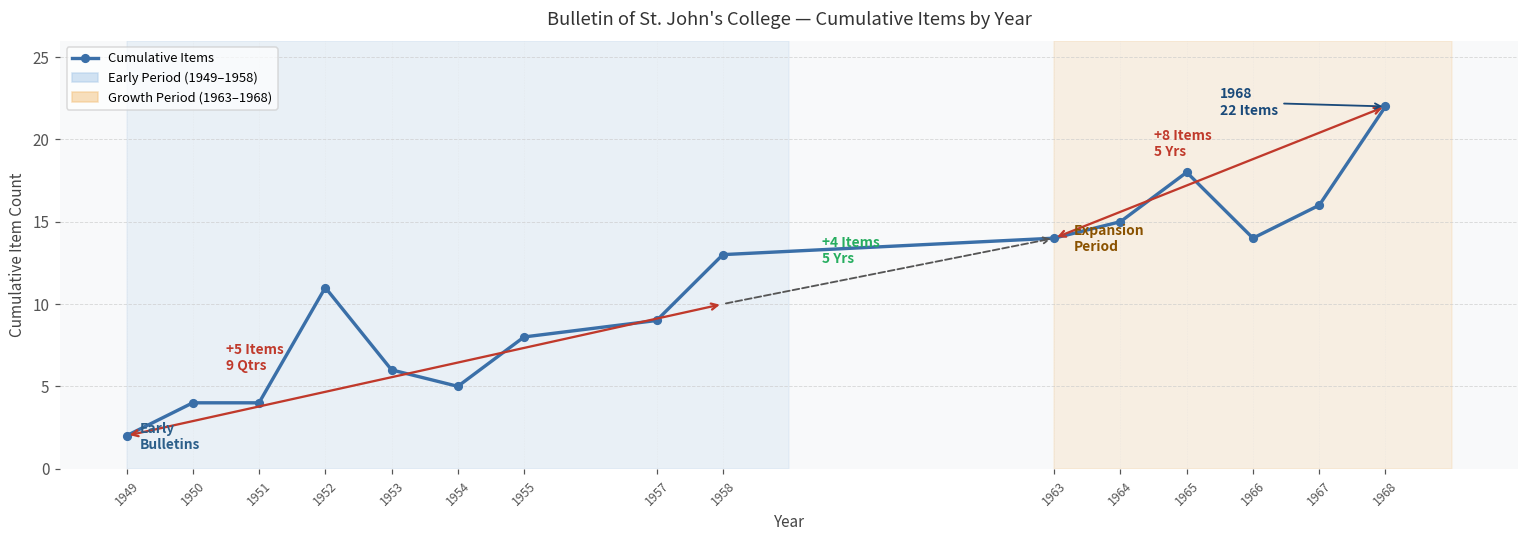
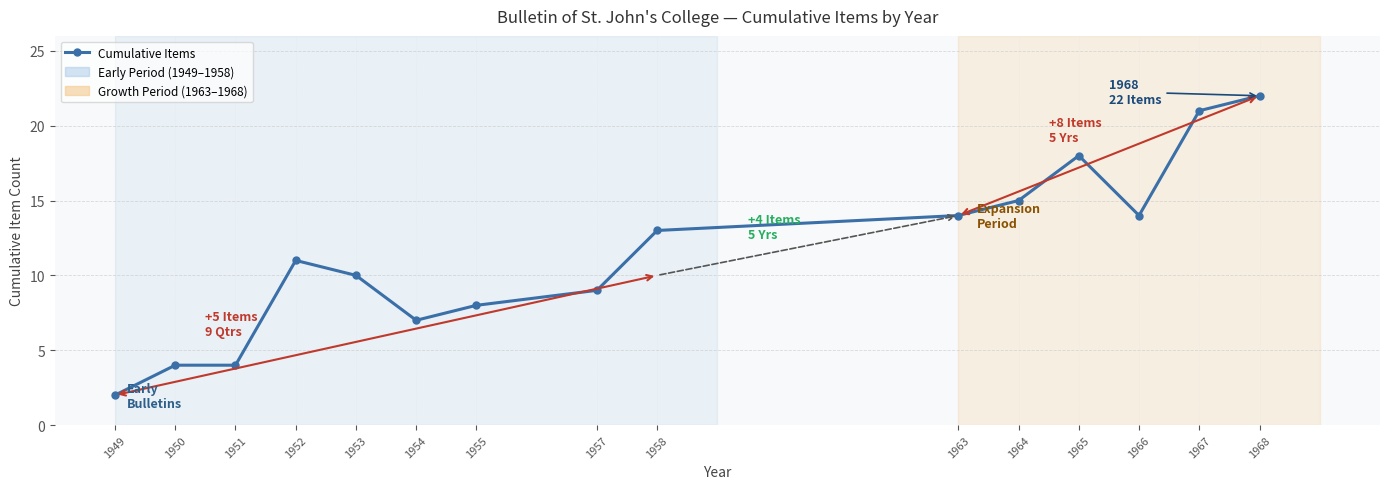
  {
    "1949": 2,
    "1950": 4,
    "1951": 4,
    "1952": 11,
-   "1953": 6,
-   "1954": 5,
+   "1953": 10,
+   "1954": 7,
    "1955": 8,
    "1957": 9,
    "1958": 13,
    "1963": 14,
    "1964": 15,
    "1966": 14,
-   "1967": 16
+   "1967": 21
  }
